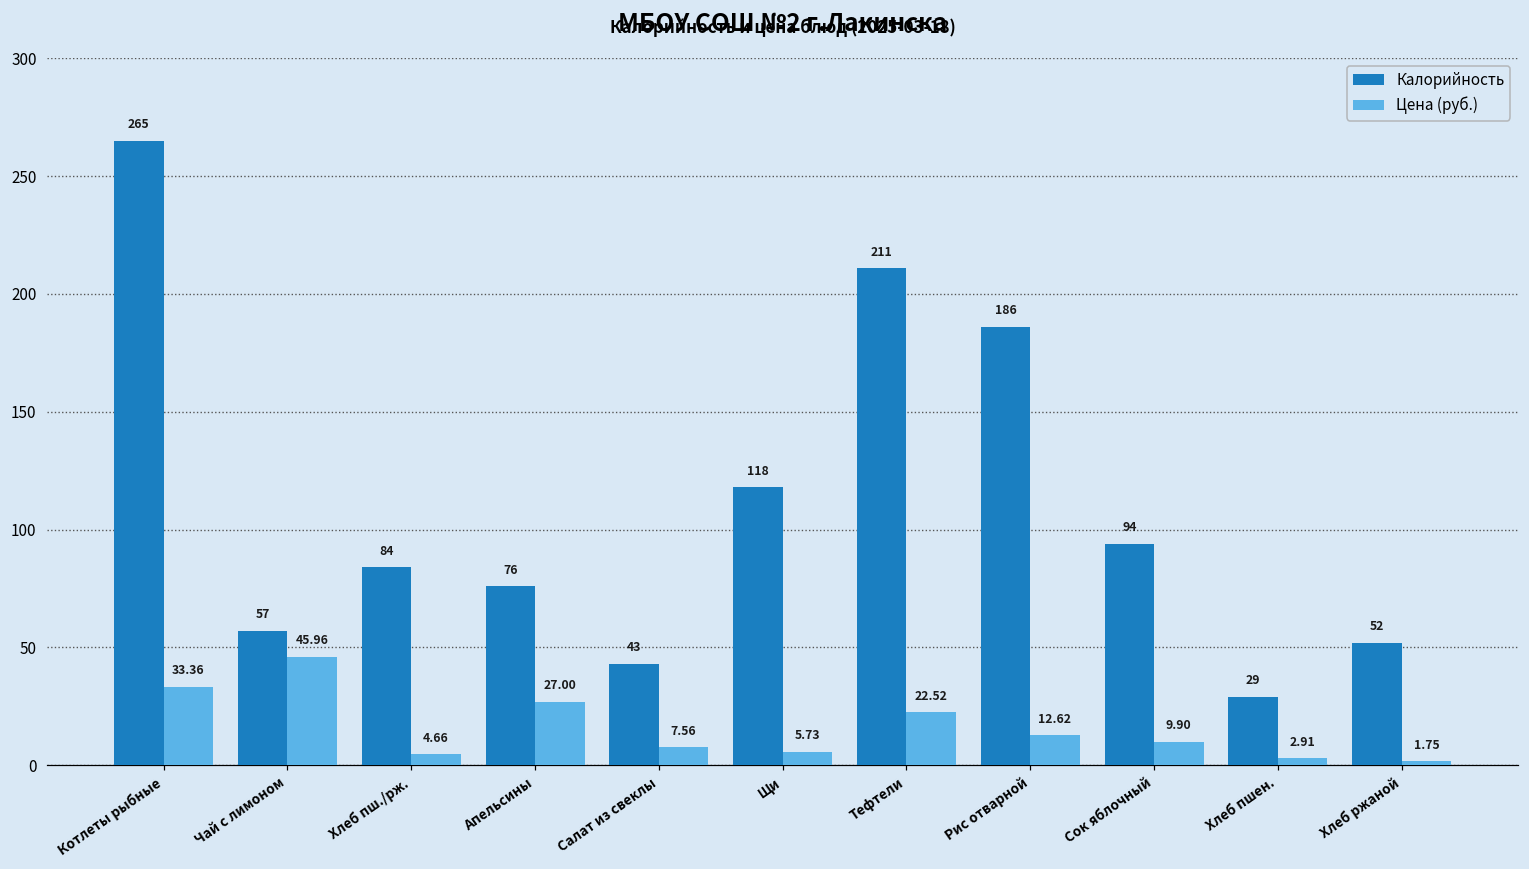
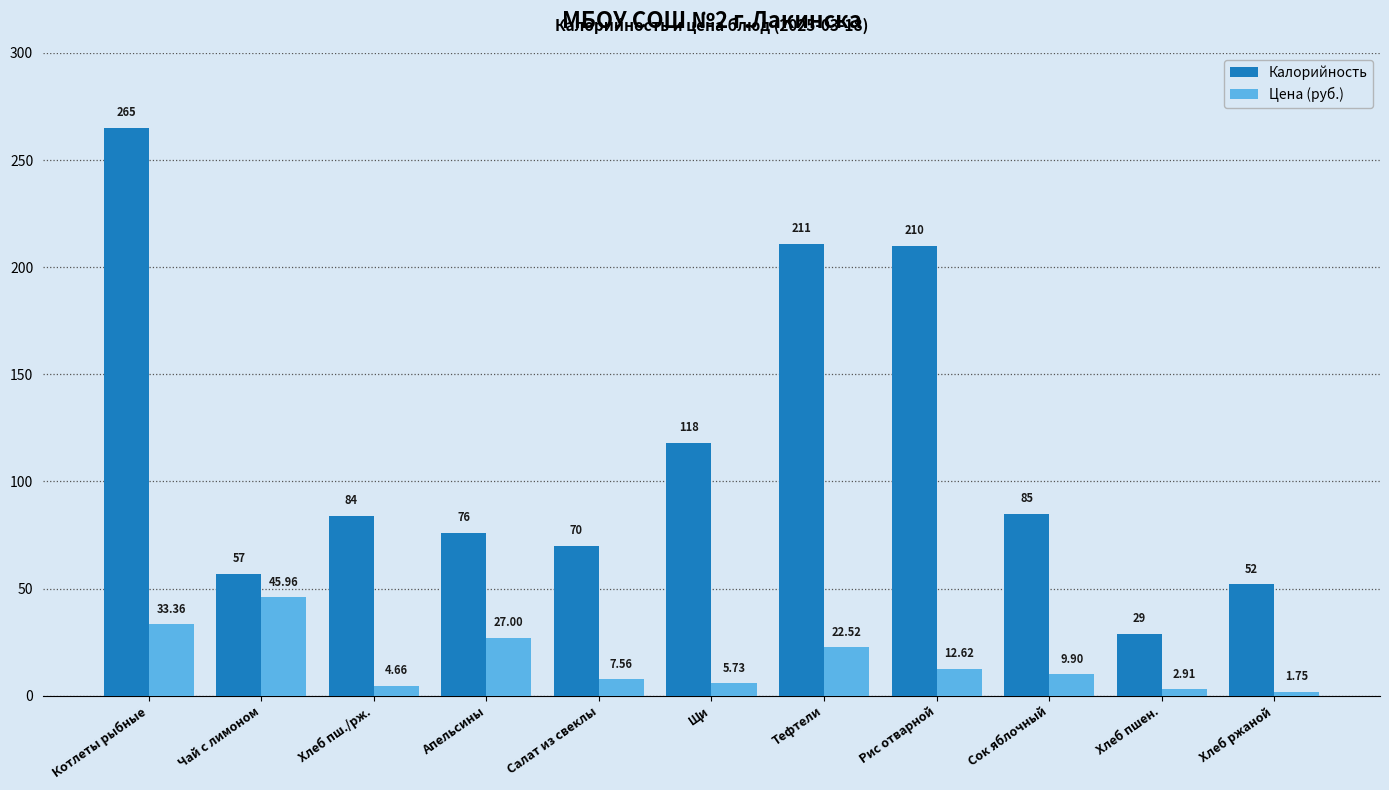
  {
    "Калорийность": {
      "Котлеты рыбные": 265,
      "Чай с лимоном": 57,
      "Хлеб пш./рж.": 84,
      "Апельсины": 76,
-     "Салат из свеклы": 43,
+     "Салат из свеклы": 70,
      "Щи": 118,
      "Тефтели": 211,
-     "Рис отварной": 186,
-     "Сок яблочный": 94,
+     "Рис отварной": 210,
+     "Сок яблочный": 85,
      "Хлеб пшен.": 29,
      "Хлеб ржаной": 52
    },
    "Цена (руб.)": {
      "Котлеты рыбные": 33.36,
      "Чай с лимоном": 45.96,
      "Хлеб пш./рж.": 4.66,
      "Апельсины": 27.00,
      "Салат из свеклы": 7.56,
      "Щи": 5.73,
      "Тефтели": 22.52,
      "Рис отварной": 12.62,
      "Сок яблочный": 9.90,
      "Хлеб пшен.": 2.91,
      "Хлеб ржаной": 1.75
    }
  }
